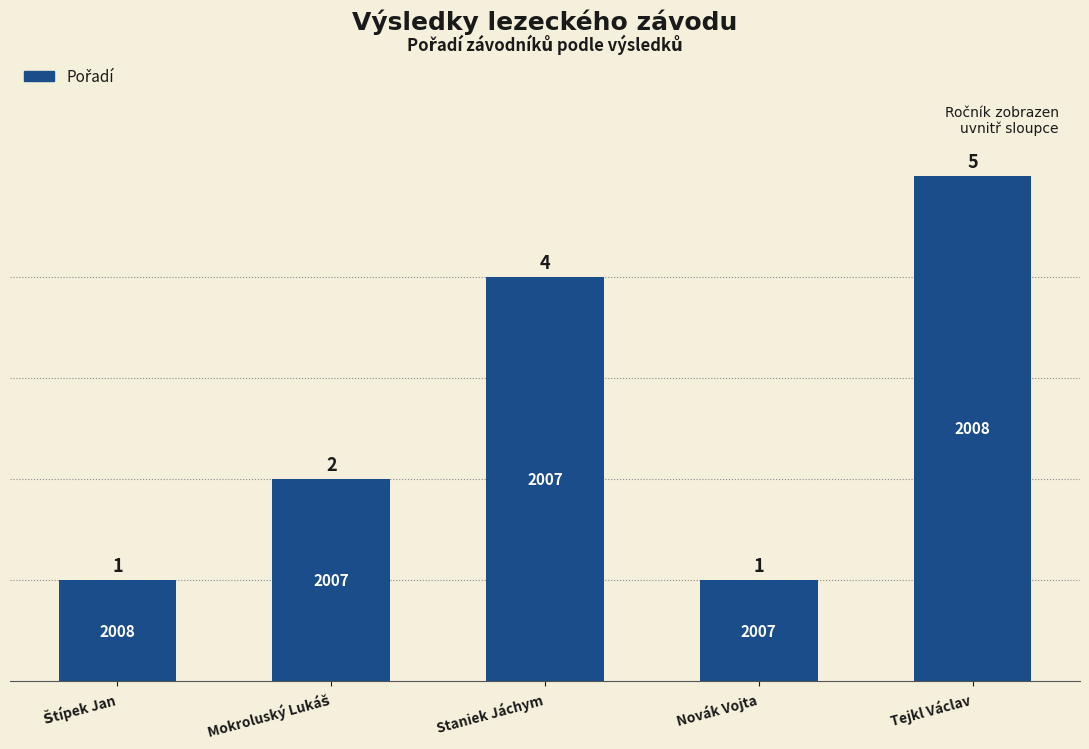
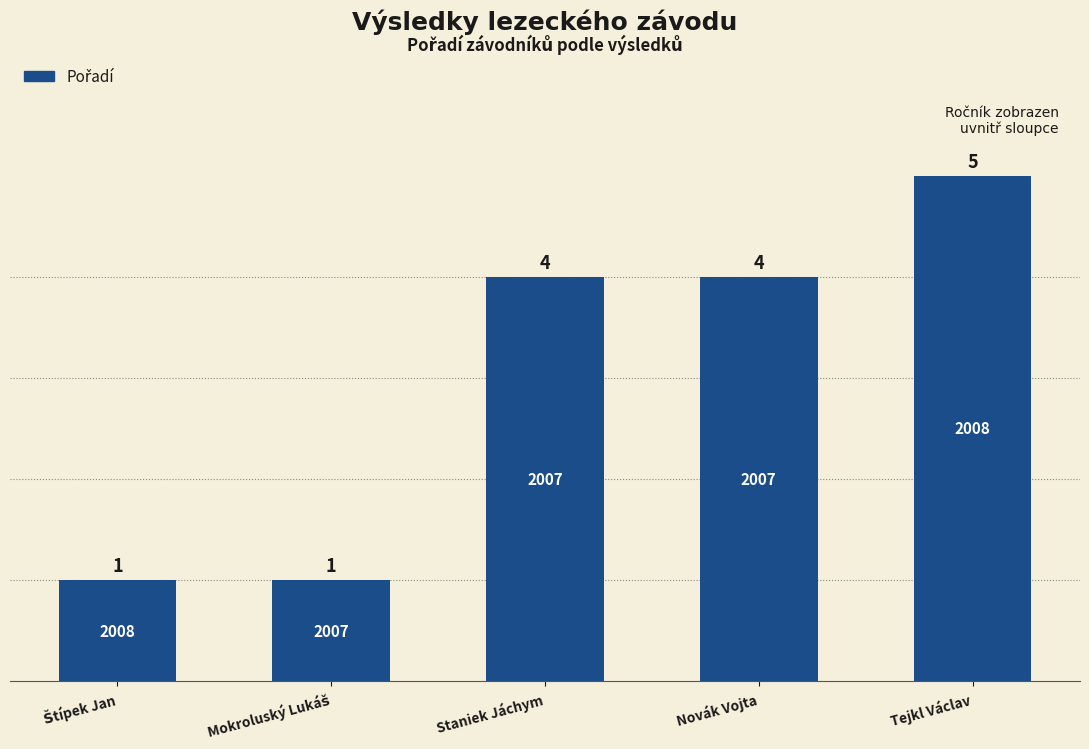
  {
    "Štípek Jan": 1,
-   "Mokroluský Lukáš": 2,
+   "Mokroluský Lukáš": 1,
    "Staniek Jáchym": 4,
-   "Novák Vojta": 1,
+   "Novák Vojta": 4,
    "Tejkl Václav": 5
  }
